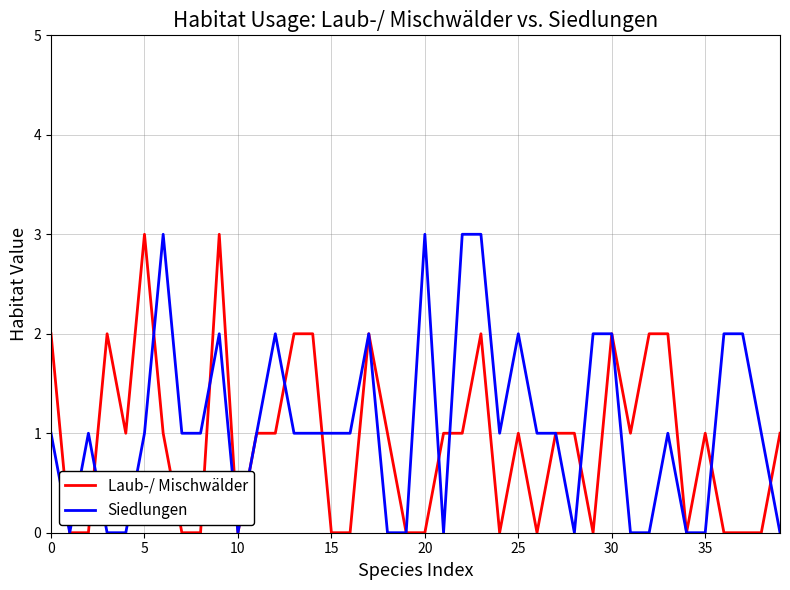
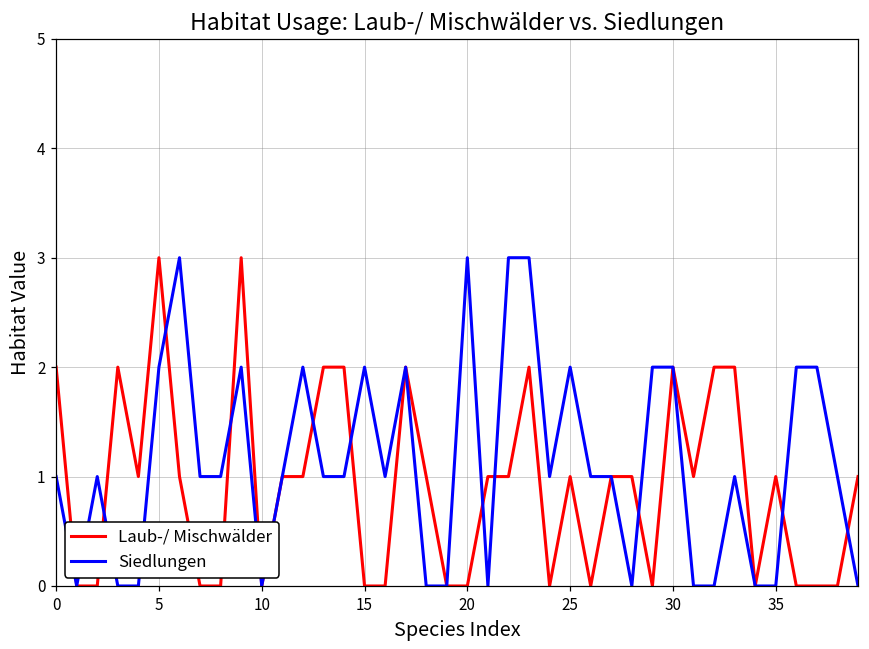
  {
    "Laub-/ Mischwälder": {
      "0": 2,
      "5": 3,
      "15": 0,
      "20": 0,
      "25": 1,
      "35": 1
    },
    "Siedlungen": {
      "0": 1,
-     "5": 1,
-     "15": 1,
+     "5": 2,
+     "15": 2,
      "20": 3,
      "25": 2,
      "35": 0
    }
  }
